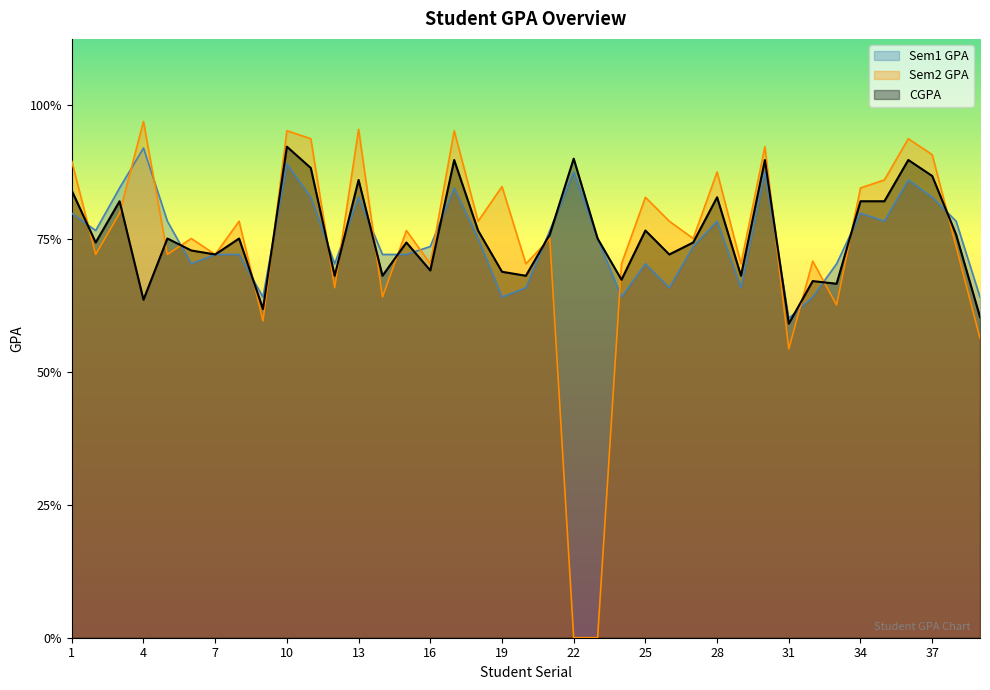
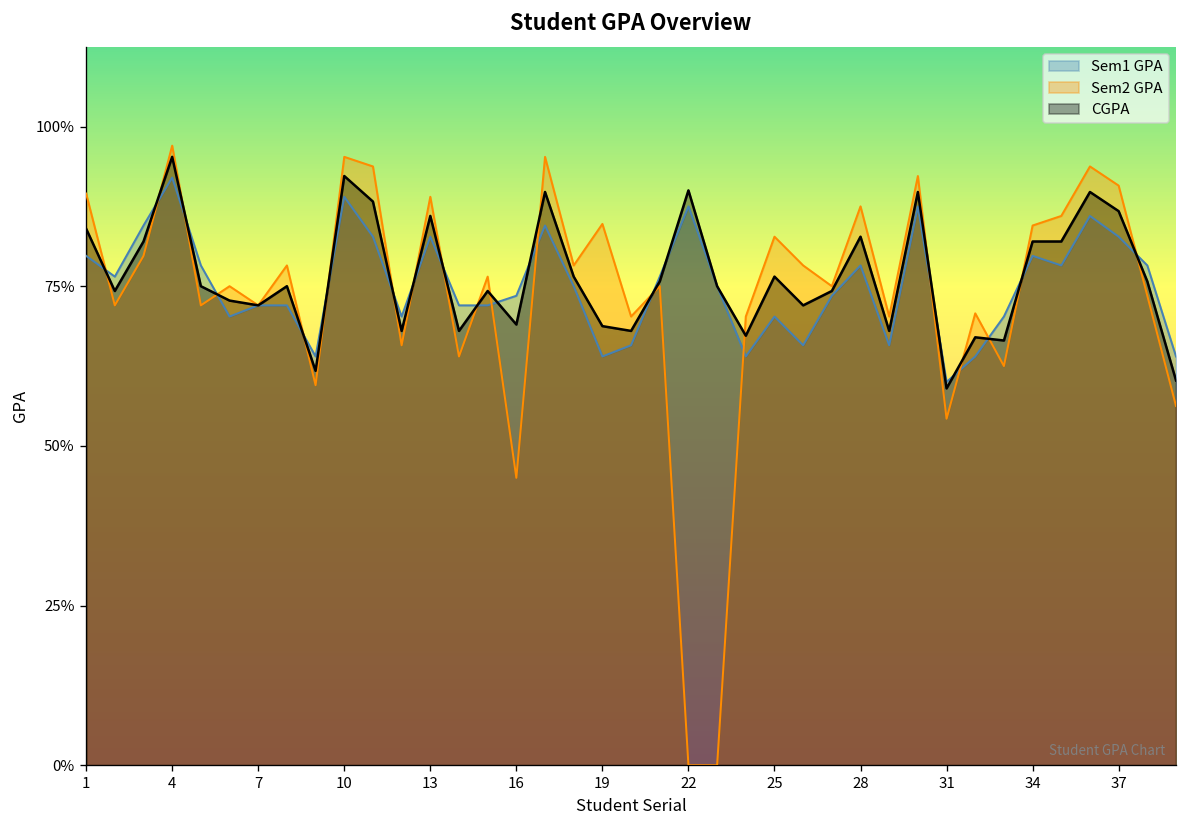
  {
    "Sem1 GPA": {
      "1": "80%",
      "4": "92%",
      "10": "89%",
      "13": "83%",
      "16": "74%",
      "19": "64%",
      "22": "88%",
      "25": "70%",
      "28": "78%",
      "31": "60%",
      "34": "80%",
      "37": "83%"
    },
    "Sem2 GPA": {
      "1": "90%",
      "4": "97%",
      "10": "95%",
-     "13": "96%",
-     "16": "70%",
+     "13": "89%",
+     "16": "45%",
      "19": "85%",
      "22": "0%",
      "25": "83%",
      "28": "88%",
      "31": "54%",
      "34": "85%",
      "37": "91%"
    },
    "CGPA": {
      "1": "84%",
-     "4": "64%",
+     "4": "95%",
      "10": "92%",
      "13": "86%",
      "16": "69%",
      "19": "69%",
      "22": "90%",
      "25": "77%",
      "28": "83%",
      "31": "59%",
      "34": "82%",
      "37": "87%"
    }
  }
